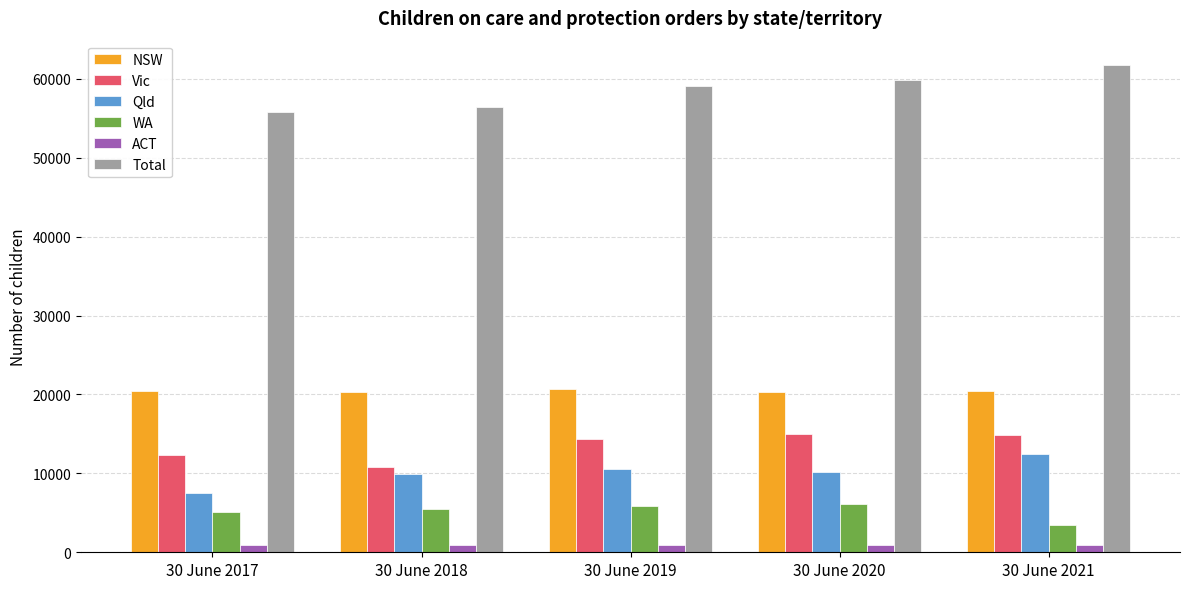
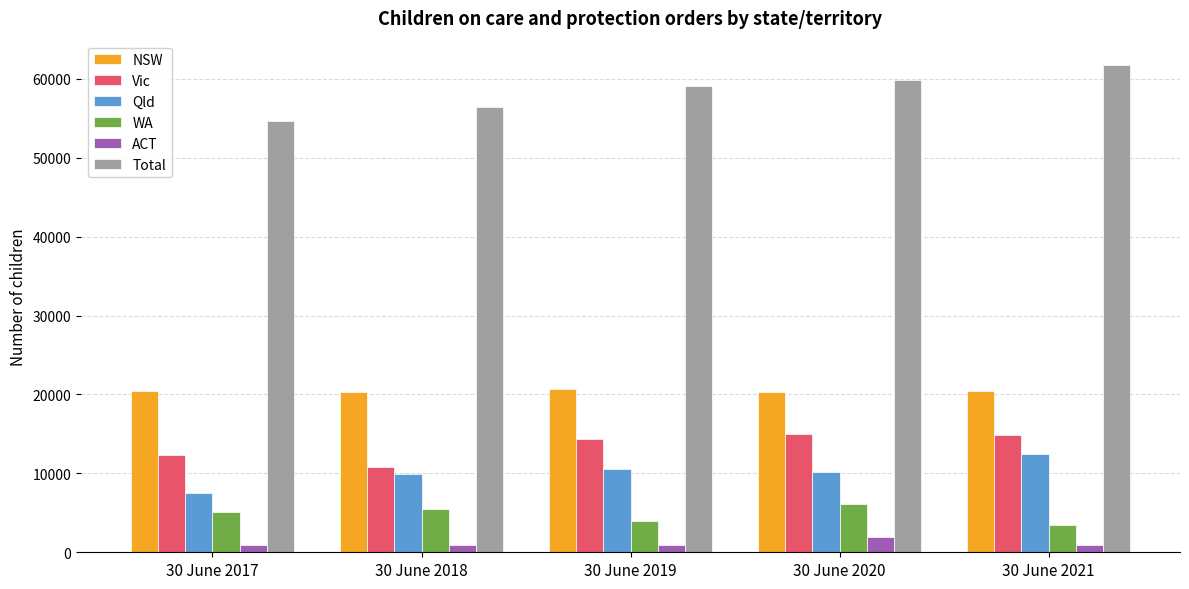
  {
    "NSW": {
      "30 June 2017": 20000,
      "30 June 2018": 20000,
      "30 June 2019": 21000,
      "30 June 2020": 20000,
      "30 June 2021": 20000
    },
    "Vic": {
      "30 June 2017": 12000,
      "30 June 2018": 11000,
      "30 June 2019": 14000,
      "30 June 2020": 15000,
      "30 June 2021": 15000
    },
    "Qld": {
      "30 June 2017": 8000,
      "30 June 2018": 10000,
      "30 June 2019": 11000,
      "30 June 2020": 10000,
      "30 June 2021": 13000
    },
    "WA": {
      "30 June 2017": 5000,
      "30 June 2018": 6000,
-     "30 June 2019": 6000,
+     "30 June 2019": 4000,
      "30 June 2020": 6000,
      "30 June 2021": 3000
    },
    "ACT": {
      "30 June 2017": 1000,
      "30 June 2018": 1000,
      "30 June 2019": 1000,
-     "30 June 2020": 1000,
+     "30 June 2020": 2000,
      "30 June 2021": 1000
    },
    "Total": {
-     "30 June 2017": 56000,
+     "30 June 2017": 55000,
      "30 June 2018": 56000,
      "30 June 2019": 59000,
      "30 June 2020": 60000,
      "30 June 2021": 62000
    }
  }
